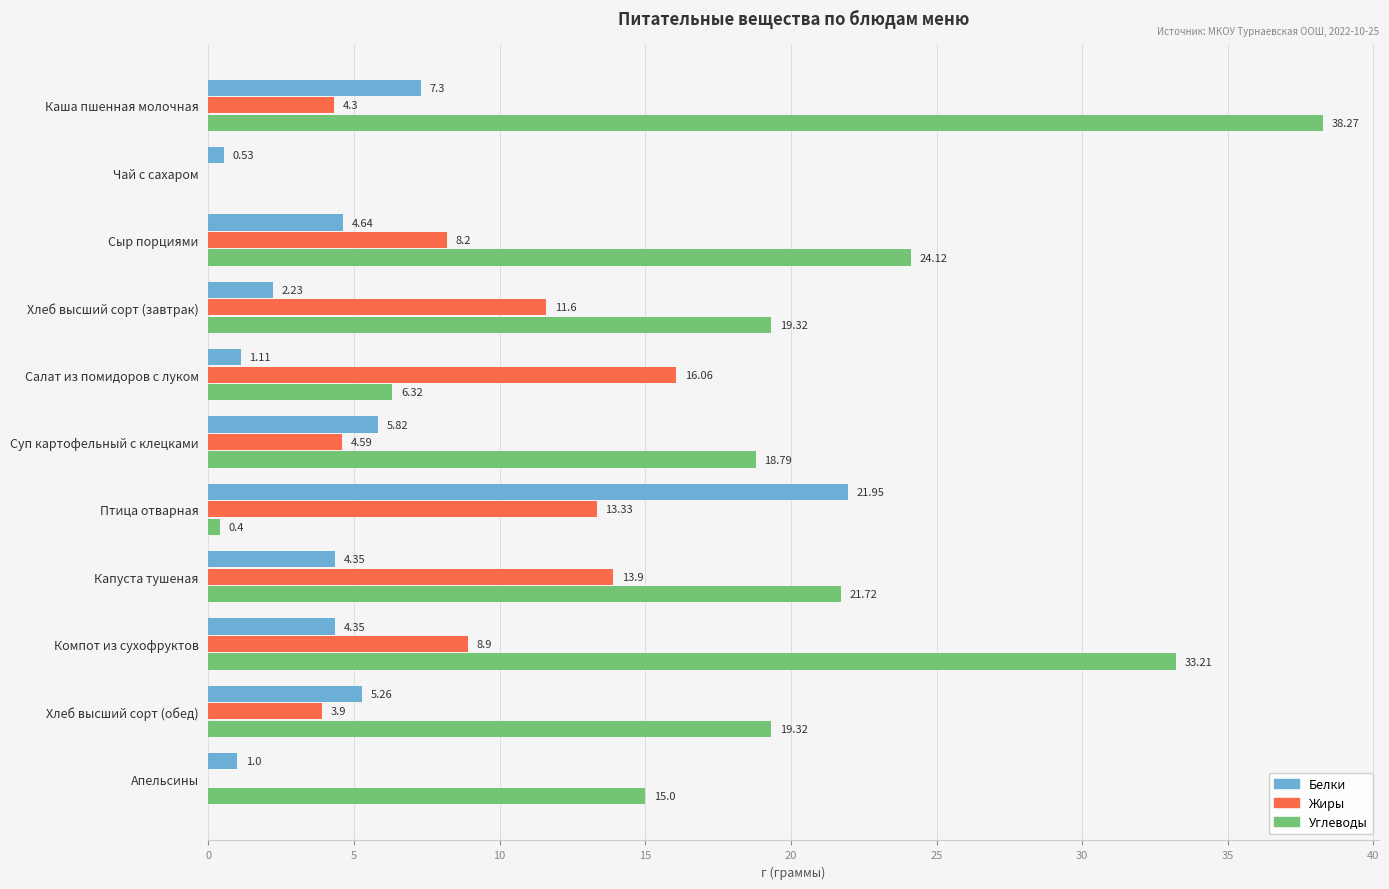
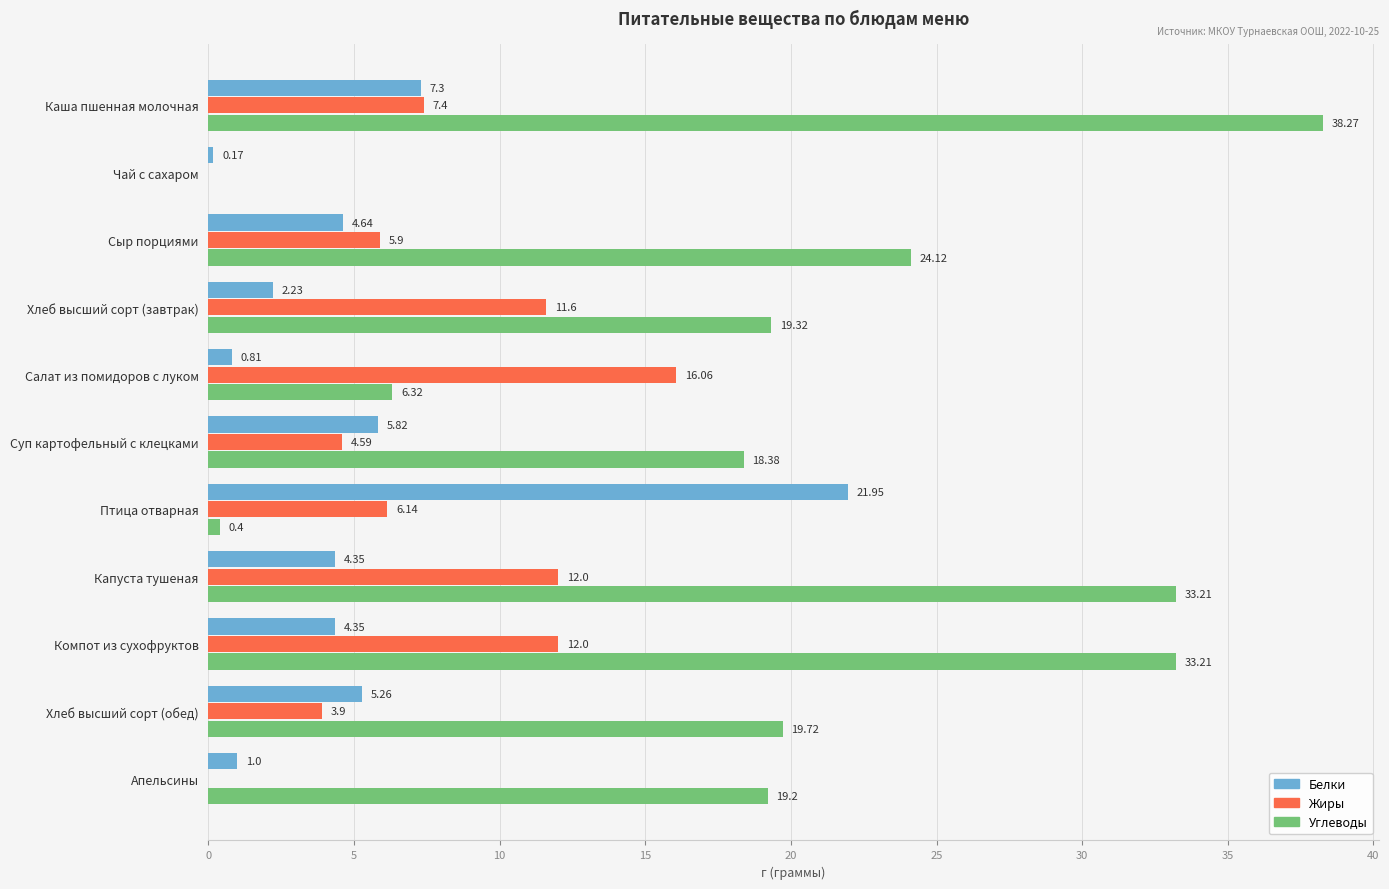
  {
    "Белки": {
      "Каша пшенная молочная": 7.3,
-     "Чай с сахаром": 0.53,
+     "Чай с сахаром": 0.17,
      "Сыр порциями": 4.64,
      "Хлеб высший сорт (завтрак)": 2.23,
-     "Салат из помидоров с луком": 1.11,
+     "Салат из помидоров с луком": 0.81,
      "Суп картофельный с клецками": 5.82,
      "Птица отварная": 21.95,
      "Капуста тушеная": 4.35,
      "Компот из сухофруктов": 4.35,
      "Хлеб высший сорт (обед)": 5.26,
      "Апельсины": 1.0
    },
    "Жиры": {
-     "Каша пшенная молочная": 4.3,
-     "Сыр порциями": 8.2,
+     "Каша пшенная молочная": 7.4,
+     "Сыр порциями": 5.9,
      "Хлеб высший сорт (завтрак)": 11.6,
      "Салат из помидоров с луком": 16.06,
      "Суп картофельный с клецками": 4.59,
-     "Птица отварная": 13.33,
-     "Капуста тушеная": 13.9,
-     "Компот из сухофруктов": 8.9,
+     "Птица отварная": 6.14,
+     "Капуста тушеная": 12.0,
+     "Компот из сухофруктов": 12.0,
      "Хлеб высший сорт (обед)": 3.9
    },
    "Углеводы": {
      "Каша пшенная молочная": 38.27,
      "Сыр порциями": 24.12,
      "Хлеб высший сорт (завтрак)": 19.32,
      "Салат из помидоров с луком": 6.32,
-     "Суп картофельный с клецками": 18.79,
+     "Суп картофельный с клецками": 18.38,
      "Птица отварная": 0.4,
-     "Капуста тушеная": 21.72,
+     "Капуста тушеная": 33.21,
      "Компот из сухофруктов": 33.21,
-     "Хлеб высший сорт (обед)": 19.32,
-     "Апельсины": 15.0
+     "Хлеб высший сорт (обед)": 19.72,
+     "Апельсины": 19.2
    }
  }
